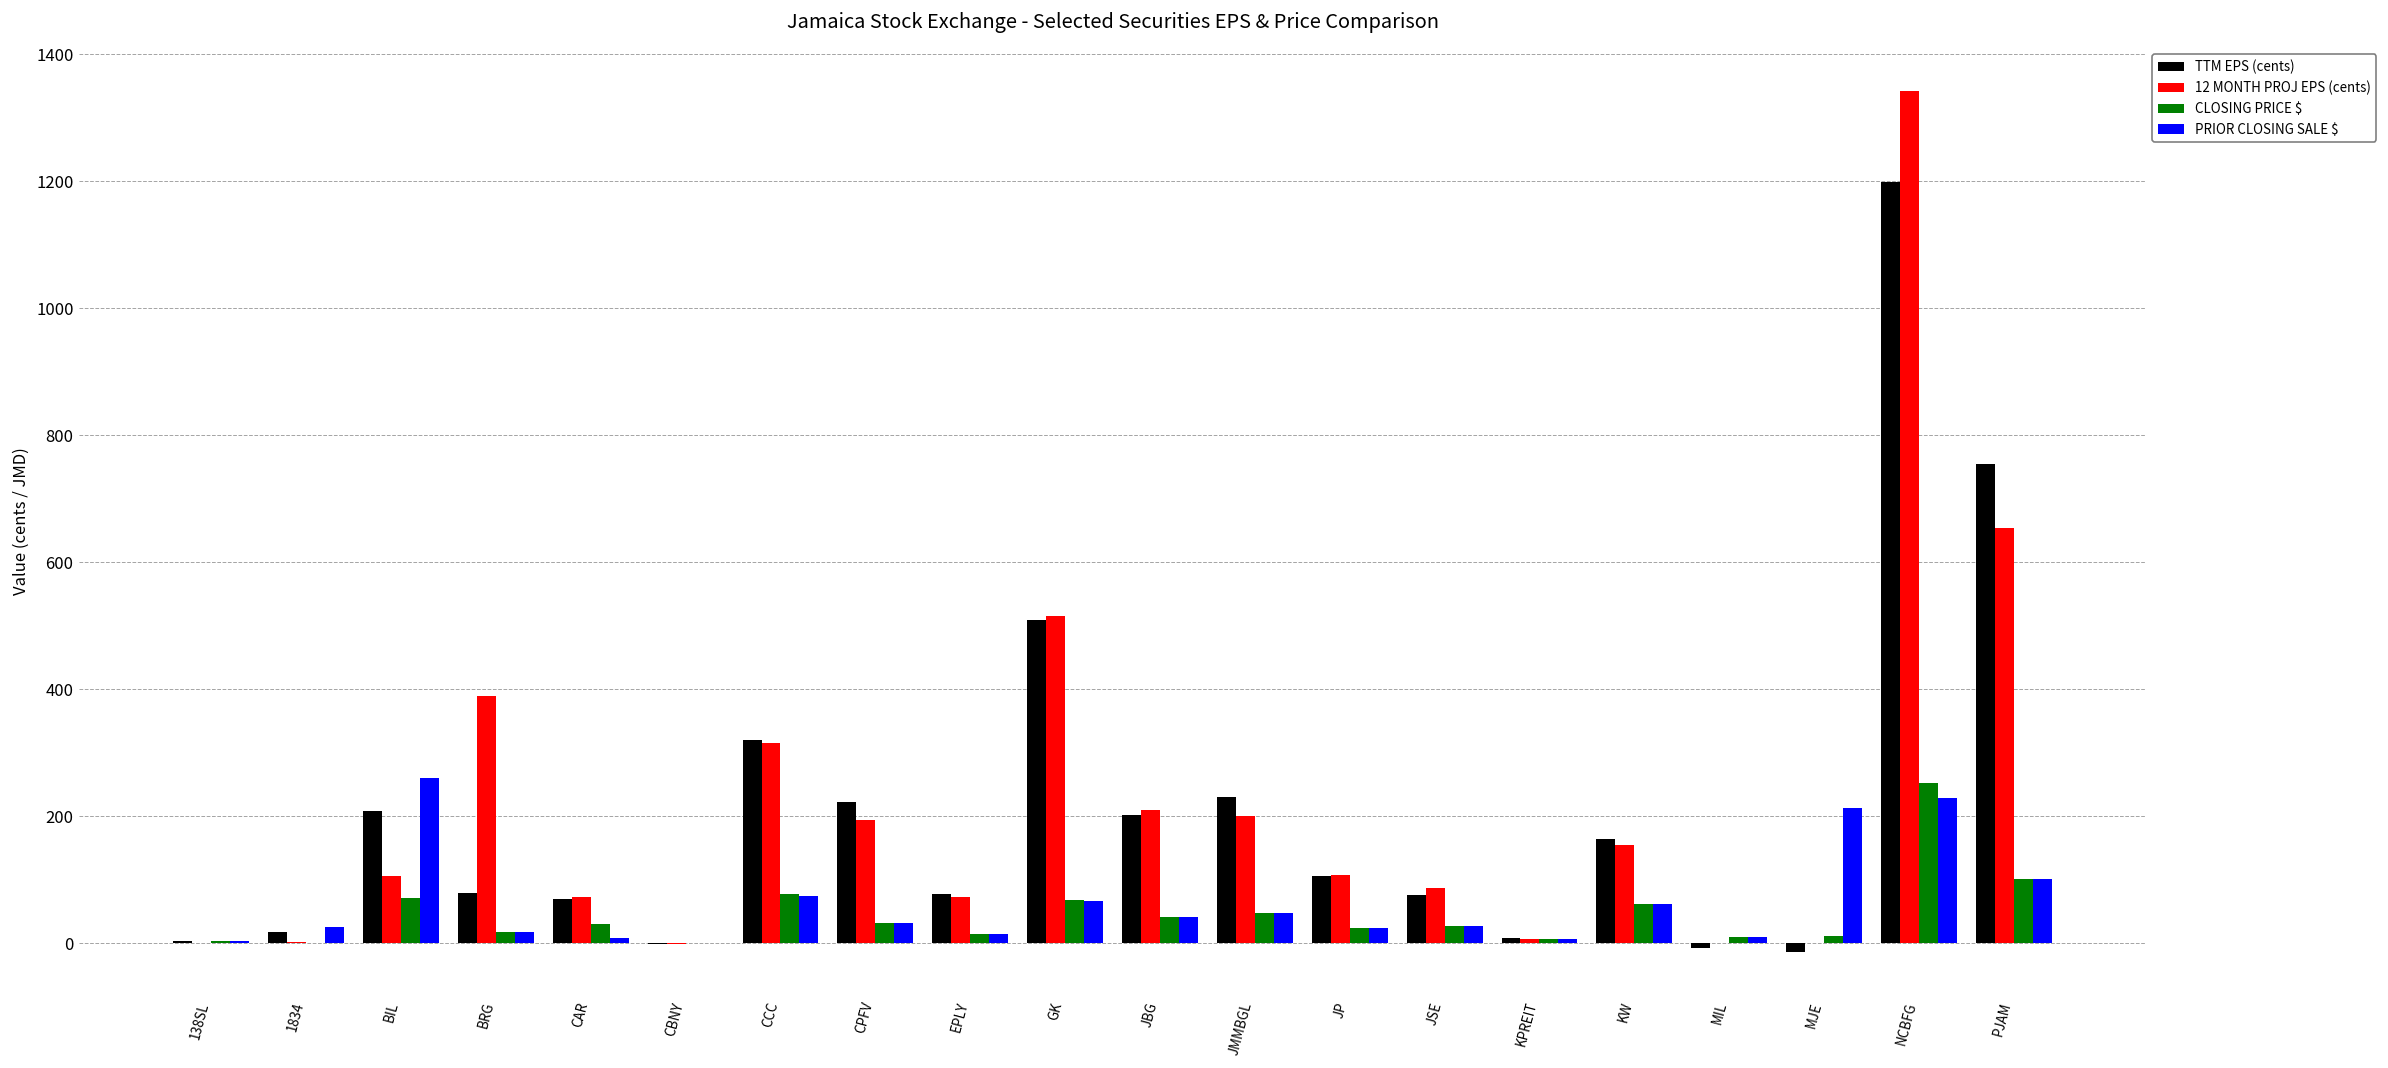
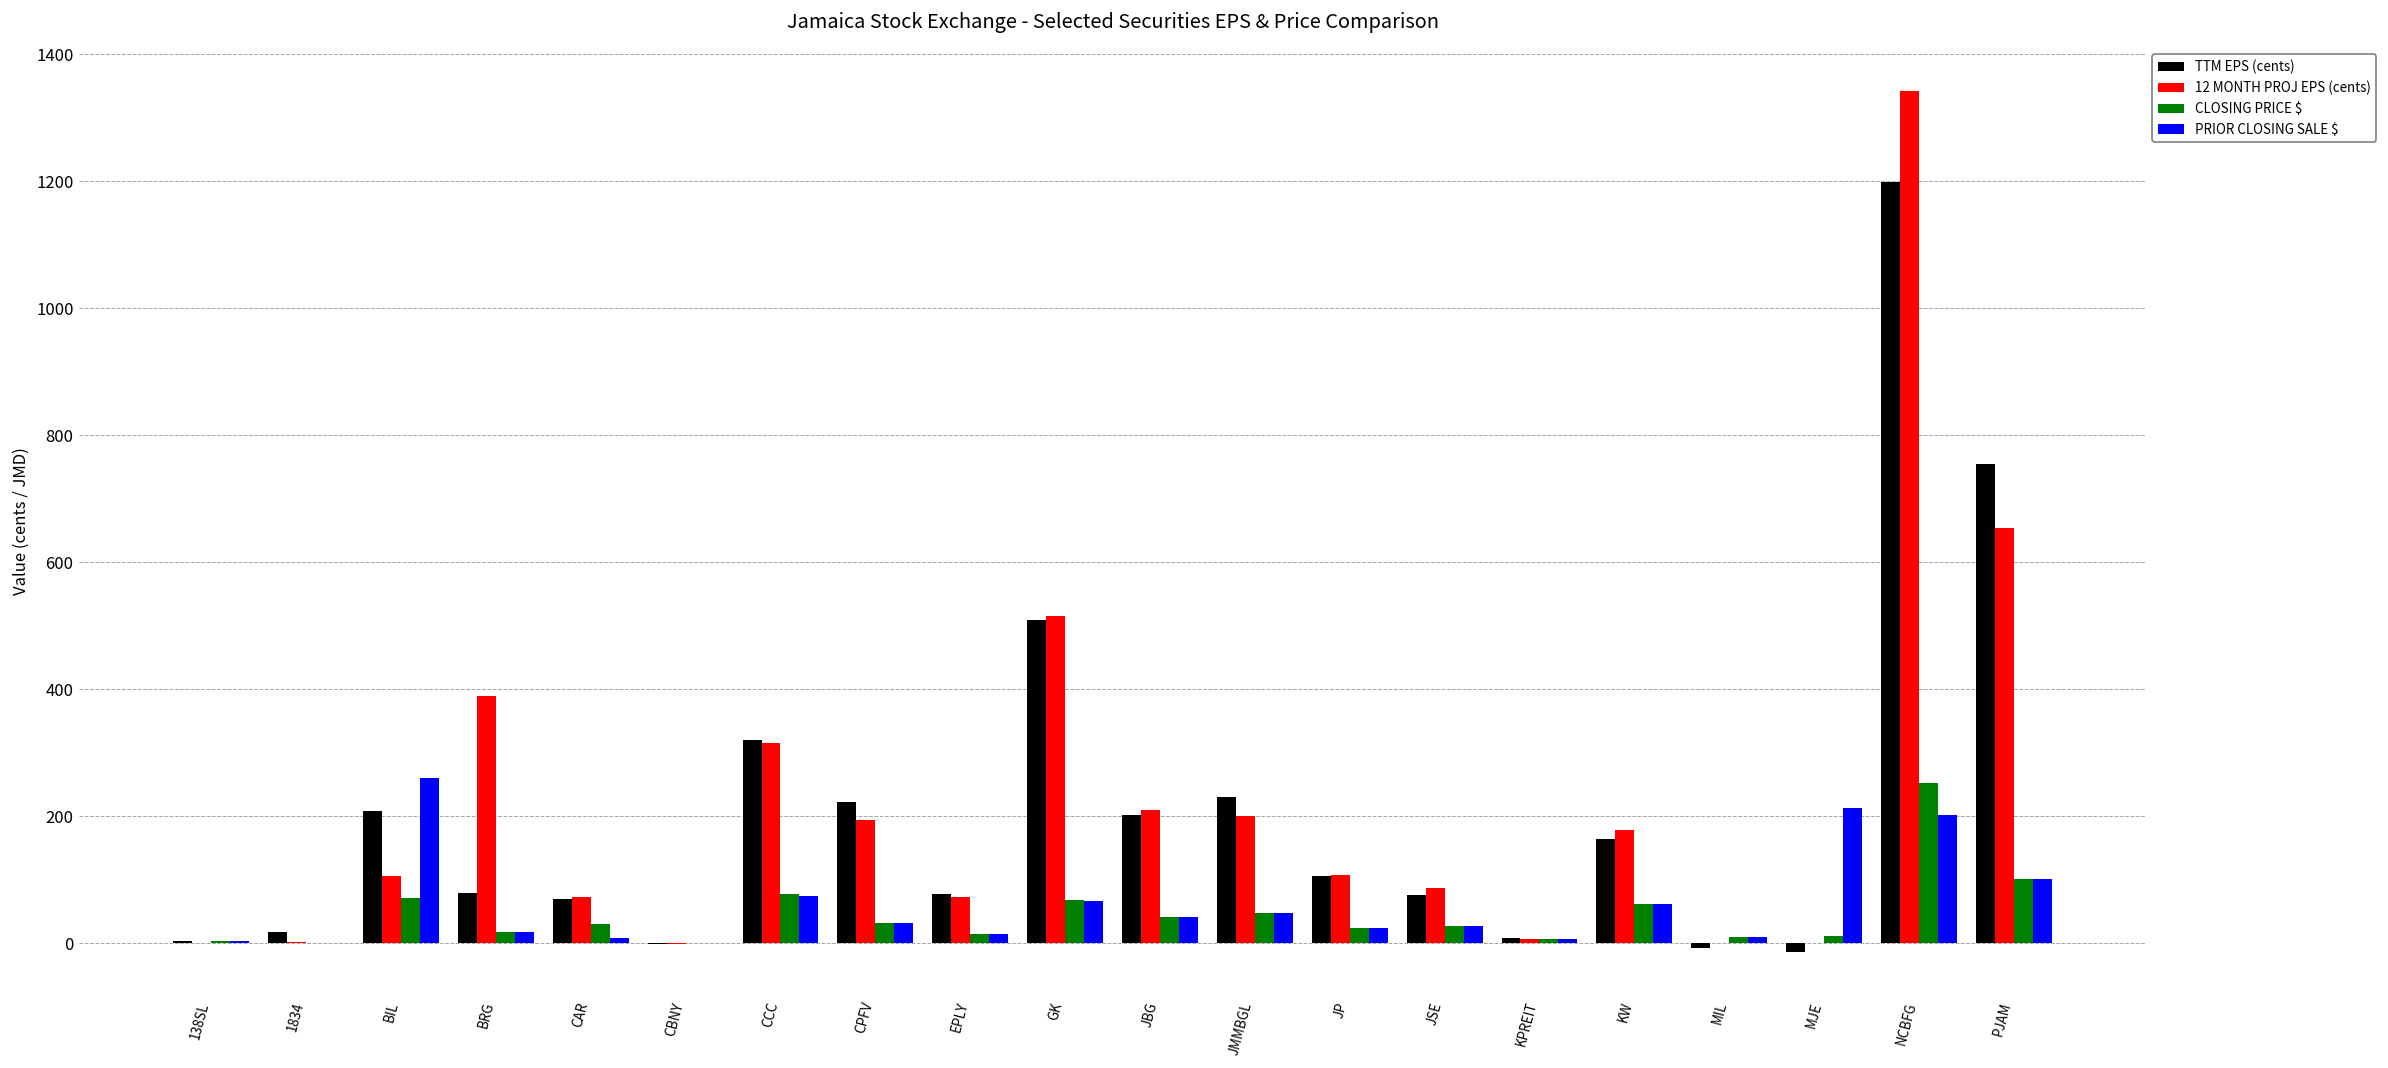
  {
    "TTM EPS (cents)": {
      "1834": 20,
      "BIL": 210,
      "BRG": 80,
      "CAR": 70,
      "CCC": 320,
      "CPFV": 220,
      "EPLY": 80,
      "GK": 510,
      "JBG": 200,
      "JMMBGL": 230,
      "JP": 110,
      "JSE": 80,
      "KPREIT": 10,
      "KW": 160,
      "MIL": -10,
      "MJE": -10,
      "NCBFG": 1200,
      "PJAM": 750
    },
    "12 MONTH PROJ EPS (cents)": {
      "BIL": 110,
      "BRG": 390,
      "CAR": 70,
      "CCC": 320,
      "CPFV": 190,
      "EPLY": 70,
      "GK": 520,
      "JBG": 210,
      "JMMBGL": 200,
      "JP": 110,
      "JSE": 90,
      "KPREIT": 10,
-     "KW": 150,
+     "KW": 180,
      "MIL": 0,
      "MJE": 0,
      "NCBFG": 1340,
      "PJAM": 650
    },
    "CLOSING PRICE $": {
      "BIL": 70,
      "BRG": 20,
      "CAR": 30,
      "CCC": 80,
      "CPFV": 30,
      "EPLY": 20,
      "GK": 70,
      "JBG": 40,
      "JMMBGL": 50,
      "JP": 20,
      "JSE": 30,
      "KPREIT": 10,
      "KW": 60,
      "MIL": 10,
      "MJE": 10,
      "NCBFG": 250,
      "PJAM": 100
    },
    "PRIOR CLOSING SALE $": {
-     "1834": 30,
+     "1834": 0,
      "BIL": 260,
      "BRG": 20,
      "CAR": 10,
      "CCC": 70,
      "CPFV": 30,
      "EPLY": 20,
      "GK": 70,
      "JBG": 40,
      "JMMBGL": 50,
      "JP": 20,
      "JSE": 30,
      "KPREIT": 10,
      "KW": 60,
      "MIL": 10,
      "MJE": 210,
-     "NCBFG": 230,
+     "NCBFG": 200,
      "PJAM": 100
    }
  }
